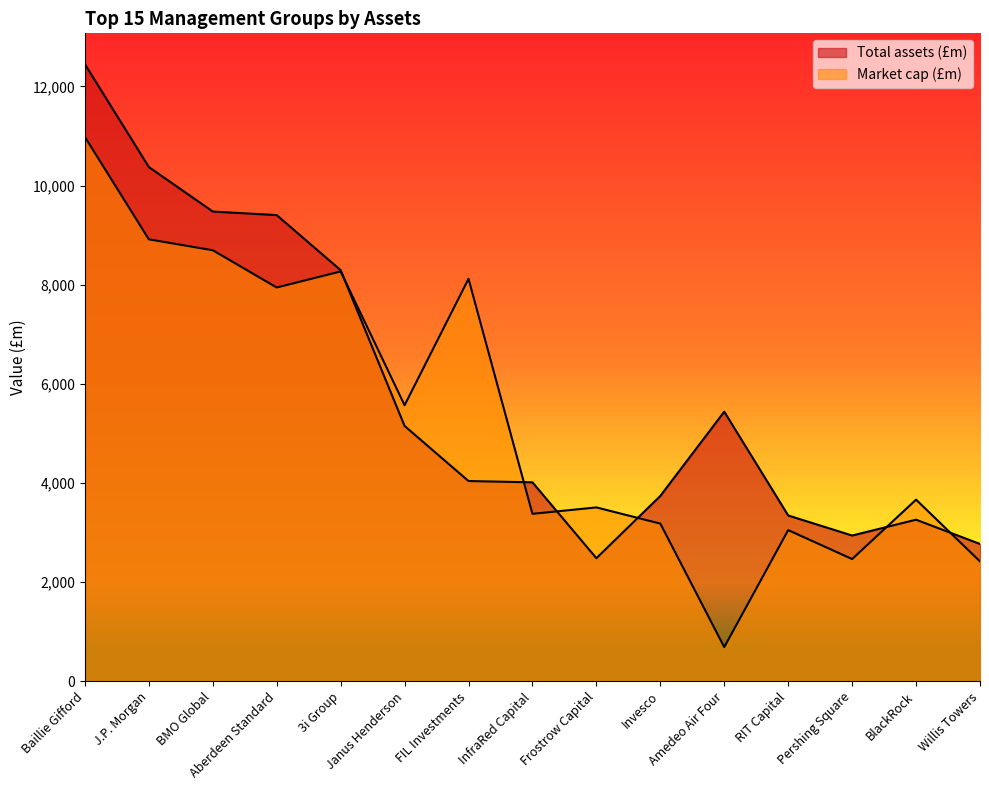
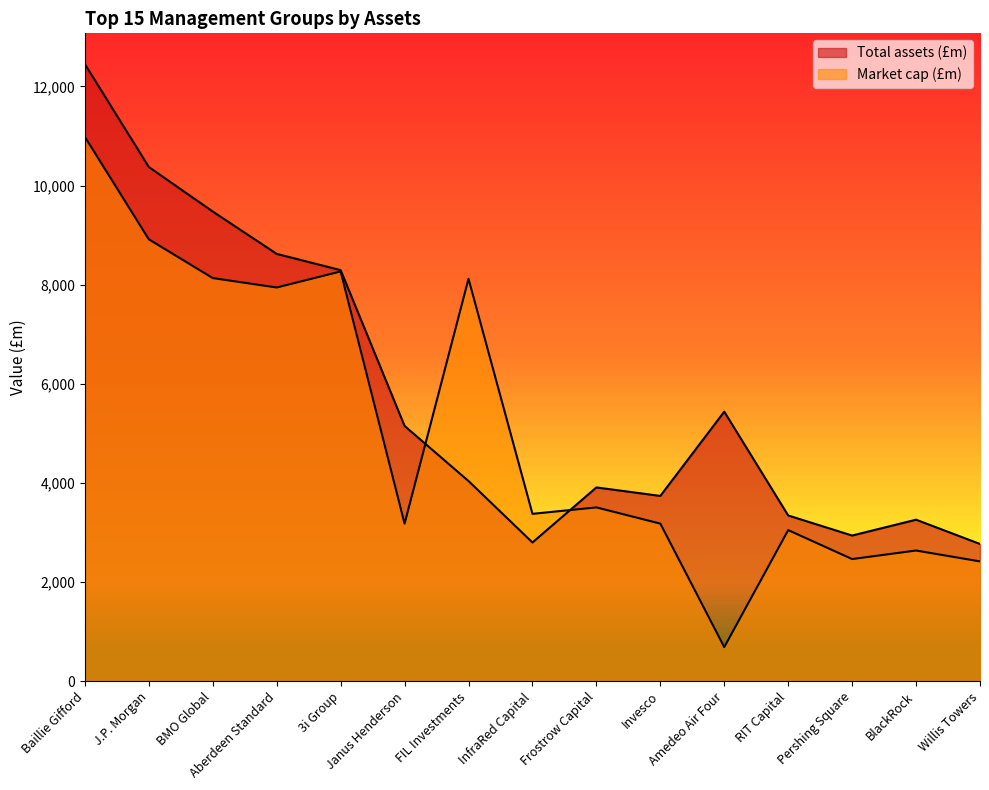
  {
    "Total assets (£m)": {
      "Baillie Gifford": "12,400",
      "J.P. Morgan": "10,400",
      "BMO Global": "9,500",
-     "Aberdeen Standard": "9,400",
+     "Aberdeen Standard": "8,600",
      "Janus Henderson": "5,100",
      "FIL Investments": "4,000",
-     "InfraRed Capital": "4,000",
-     "Frostrow Capital": "2,500",
+     "InfraRed Capital": "2,800",
+     "Frostrow Capital": "3,900",
      "Invesco": "3,700",
      "Amedeo Air Four": "5,400",
      "RIT Capital": "3,300",
      "Pershing Square": "2,900",
      "BlackRock": "3,300",
      "Willis Towers": "2,800"
    },
    "Market cap (£m)": {
      "Baillie Gifford": "11,000",
      "J.P. Morgan": "8,900",
-     "BMO Global": "8,700",
+     "BMO Global": "8,100",
      "Aberdeen Standard": "7,900",
-     "Janus Henderson": "5,600",
+     "Janus Henderson": "3,200",
      "FIL Investments": "8,100",
      "InfraRed Capital": "3,400",
      "Frostrow Capital": "3,500",
      "Invesco": "3,200",
      "Amedeo Air Four": "700",
      "RIT Capital": "3,000",
      "Pershing Square": "2,500",
-     "BlackRock": "3,700",
+     "BlackRock": "2,600",
      "Willis Towers": "2,400"
    }
  }
